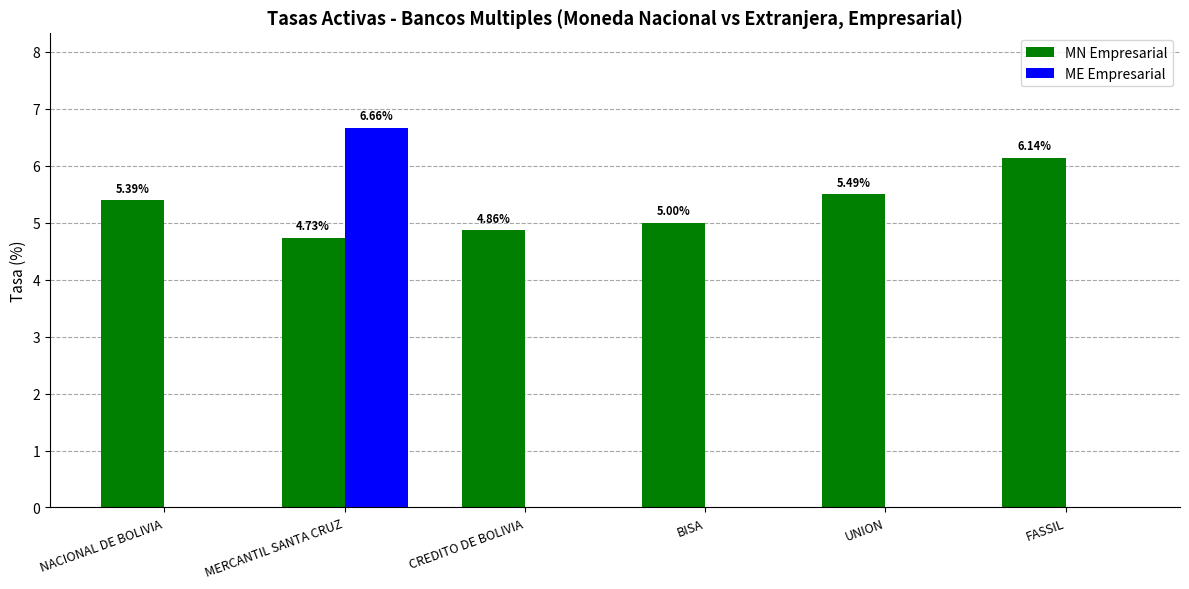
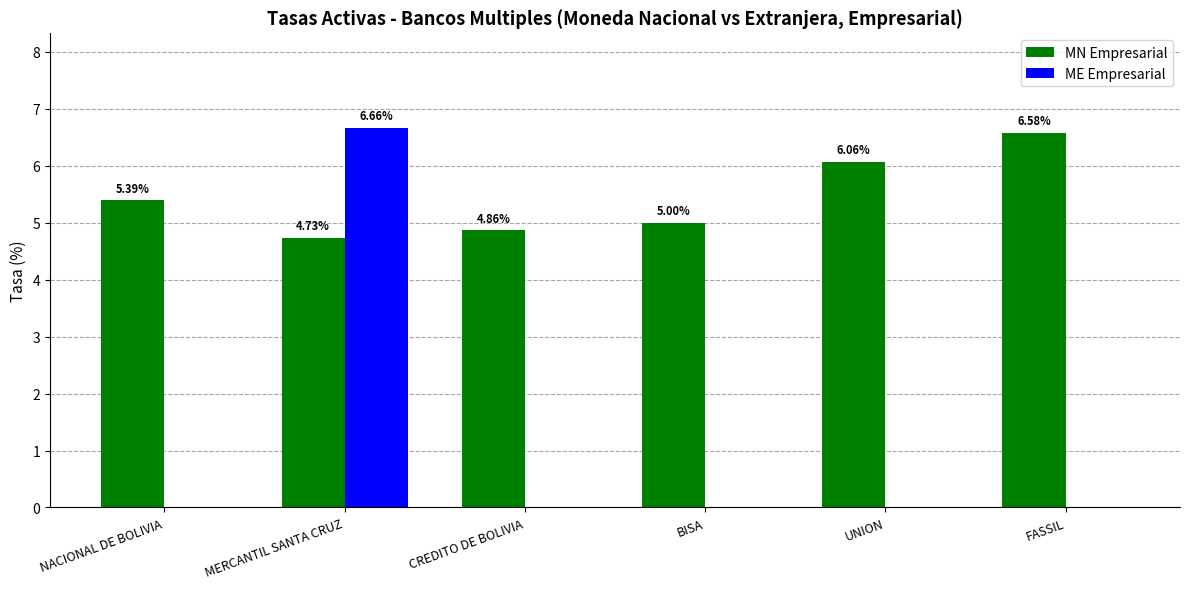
  {
    "MN Empresarial": {
      "NACIONAL DE BOLIVIA": "5.39%",
      "MERCANTIL SANTA CRUZ": "4.73%",
      "CREDITO DE BOLIVIA": "4.86%",
      "BISA": "5.00%",
-     "UNION": "5.49%",
-     "FASSIL": "6.14%"
+     "UNION": "6.06%",
+     "FASSIL": "6.58%"
    },
    "ME Empresarial": {
      "MERCANTIL SANTA CRUZ": "6.66%"
    }
  }
